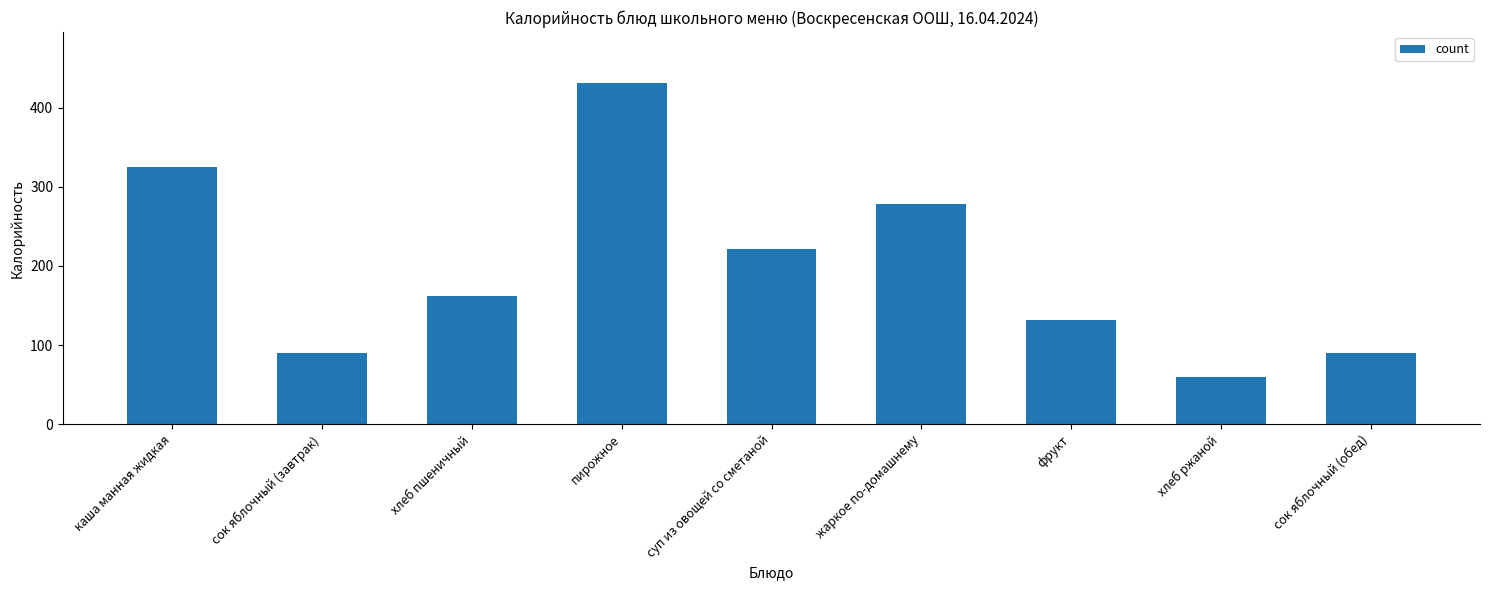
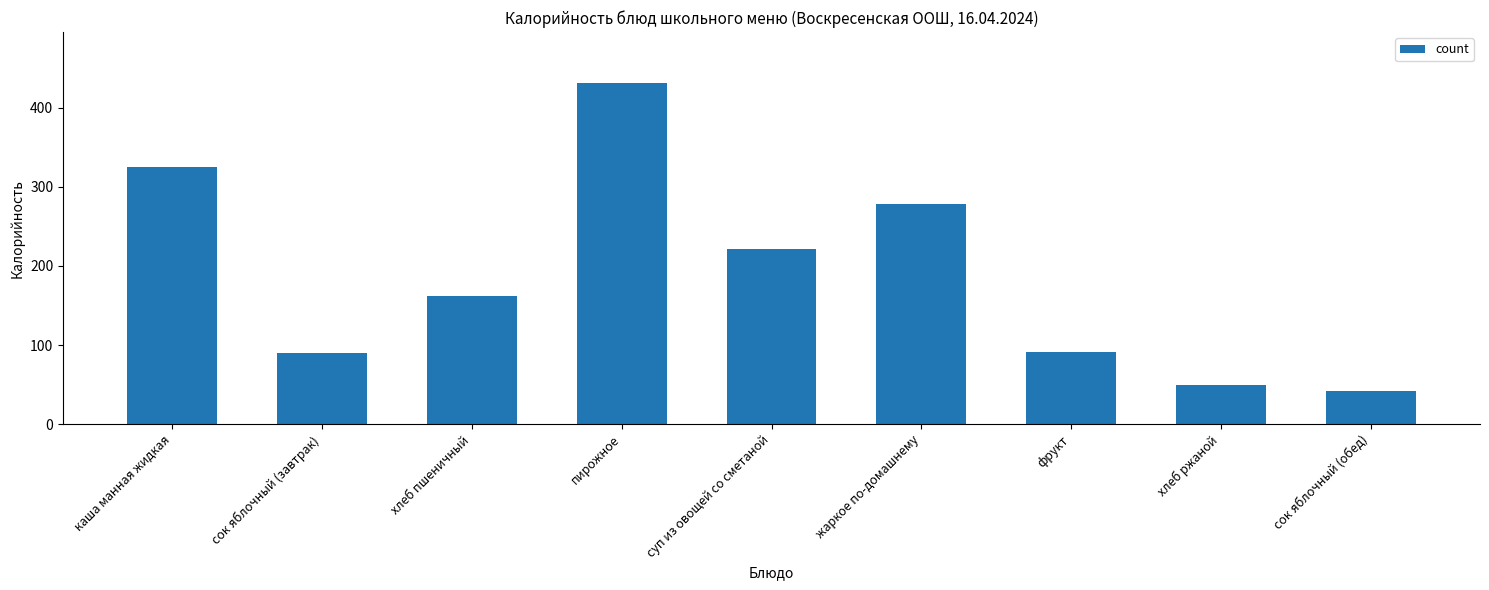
  {
    "каша манная жидкая": 330,
    "сок яблочный (завтрак)": 90,
    "хлеб пшеничный": 160,
    "пирожное": 430,
    "суп из овощей со сметаной": 220,
    "жаркое по-домашнему": 280,
-   "фрукт": 130,
-   "хлеб ржаной": 60,
-   "сок яблочный (обед)": 90
+   "фрукт": 90,
+   "хлеб ржаной": 50,
+   "сок яблочный (обед)": 40
  }
